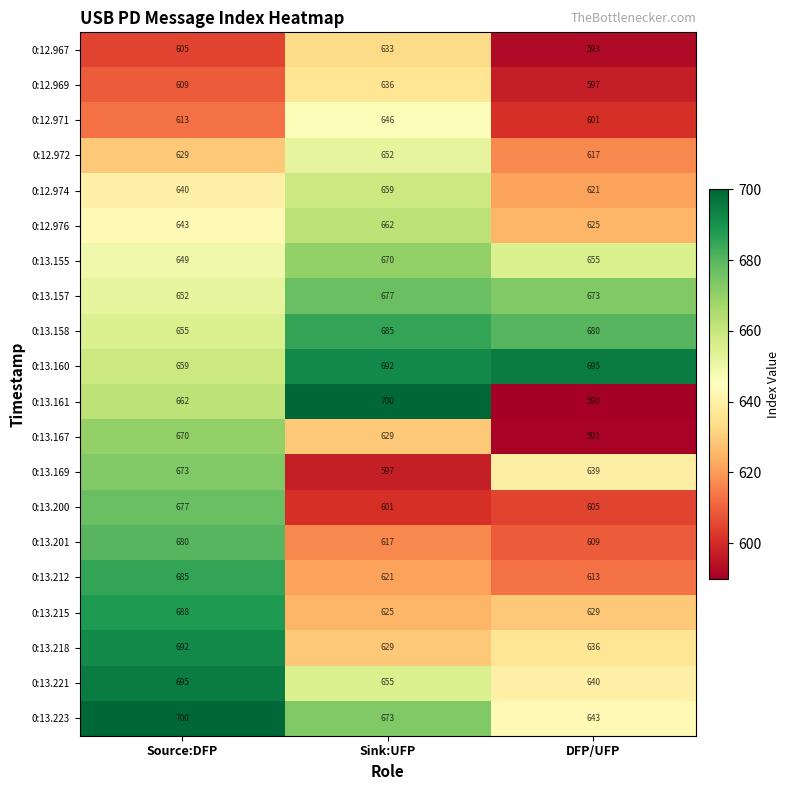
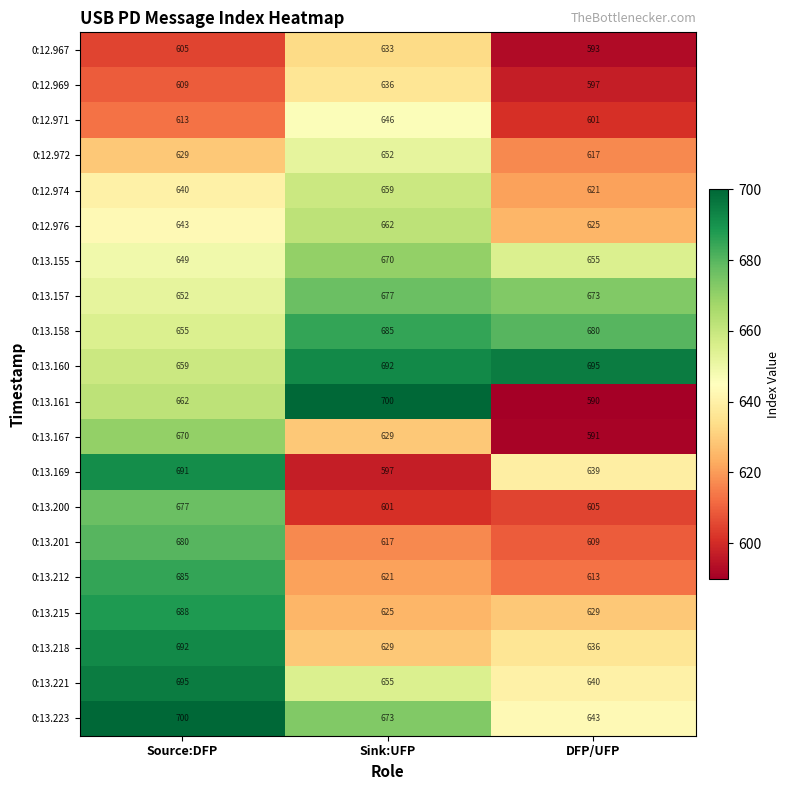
  {
    "0:12.967": {
      "Source:DFP": 605,
      "Sink:UFP": 633,
      "DFP/UFP": 593
    },
    "0:12.969": {
      "Source:DFP": 609,
      "Sink:UFP": 636,
      "DFP/UFP": 597
    },
    "0:12.971": {
      "Source:DFP": 613,
      "Sink:UFP": 646,
      "DFP/UFP": 601
    },
    "0:12.972": {
      "Source:DFP": 629,
      "Sink:UFP": 652,
      "DFP/UFP": 617
    },
    "0:12.974": {
      "Source:DFP": 640,
      "Sink:UFP": 659,
      "DFP/UFP": 621
    },
    "0:12.976": {
      "Source:DFP": 643,
      "Sink:UFP": 662,
      "DFP/UFP": 625
    },
    "0:13.155": {
      "Source:DFP": 649,
      "Sink:UFP": 670,
      "DFP/UFP": 655
    },
    "0:13.157": {
      "Source:DFP": 652,
      "Sink:UFP": 677,
      "DFP/UFP": 673
    },
    "0:13.158": {
      "Source:DFP": 655,
      "Sink:UFP": 685,
      "DFP/UFP": 680
    },
    "0:13.160": {
      "Source:DFP": 659,
      "Sink:UFP": 692,
      "DFP/UFP": 695
    },
    "0:13.161": {
      "Source:DFP": 662,
      "Sink:UFP": 700,
      "DFP/UFP": 590
    },
    "0:13.167": {
      "Source:DFP": 670,
      "Sink:UFP": 629,
      "DFP/UFP": 591
    },
    "0:13.169": {
-     "Source:DFP": 673,
+     "Source:DFP": 691,
      "Sink:UFP": 597,
      "DFP/UFP": 639
    },
    "0:13.200": {
      "Source:DFP": 677,
      "Sink:UFP": 601,
      "DFP/UFP": 605
    },
    "0:13.201": {
      "Source:DFP": 680,
      "Sink:UFP": 617,
      "DFP/UFP": 609
    },
    "0:13.212": {
      "Source:DFP": 685,
      "Sink:UFP": 621,
      "DFP/UFP": 613
    },
    "0:13.215": {
      "Source:DFP": 688,
      "Sink:UFP": 625,
      "DFP/UFP": 629
    },
    "0:13.218": {
      "Source:DFP": 692,
      "Sink:UFP": 629,
      "DFP/UFP": 636
    },
    "0:13.221": {
      "Source:DFP": 695,
      "Sink:UFP": 655,
      "DFP/UFP": 640
    },
    "0:13.223": {
      "Source:DFP": 700,
      "Sink:UFP": 673,
      "DFP/UFP": 643
    }
  }
